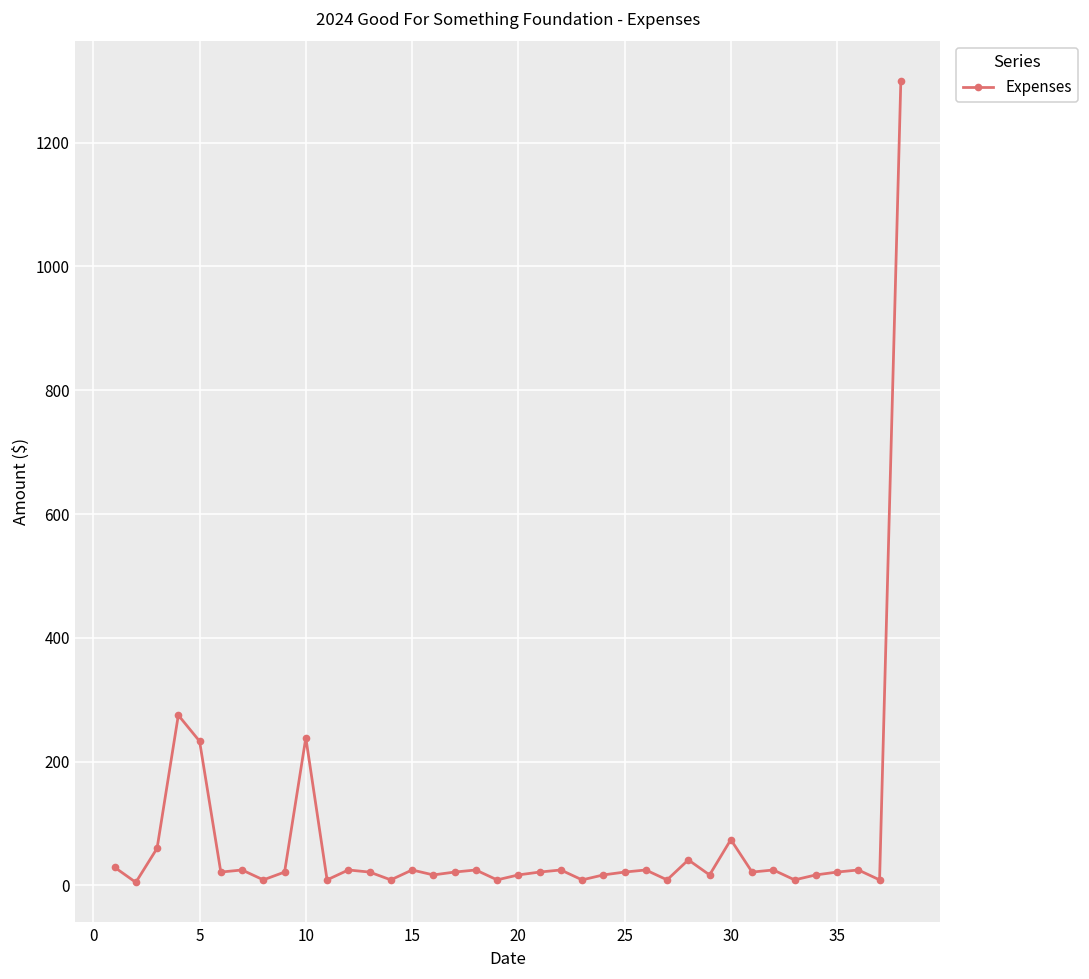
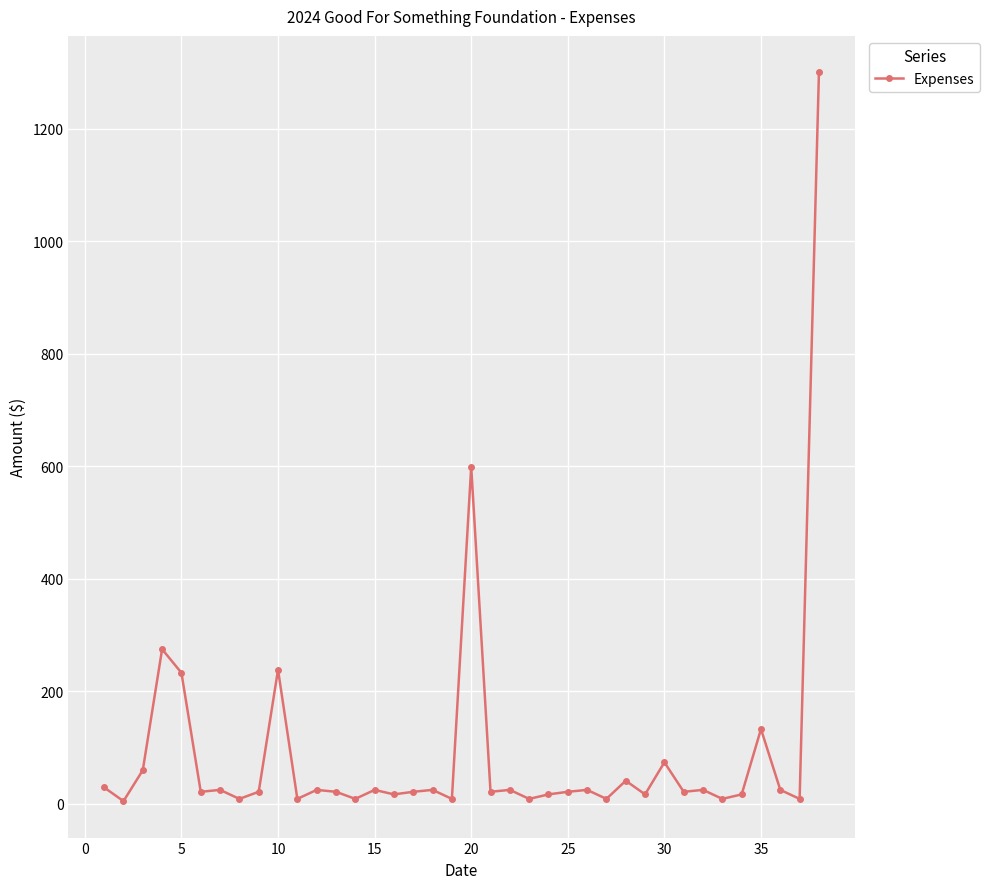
  {
    "5": 230,
    "10": 240,
    "15": 20,
-   "20": 20,
+   "20": 600,
    "25": 20,
    "30": 70,
-   "35": 20
+   "35": 130
  }
